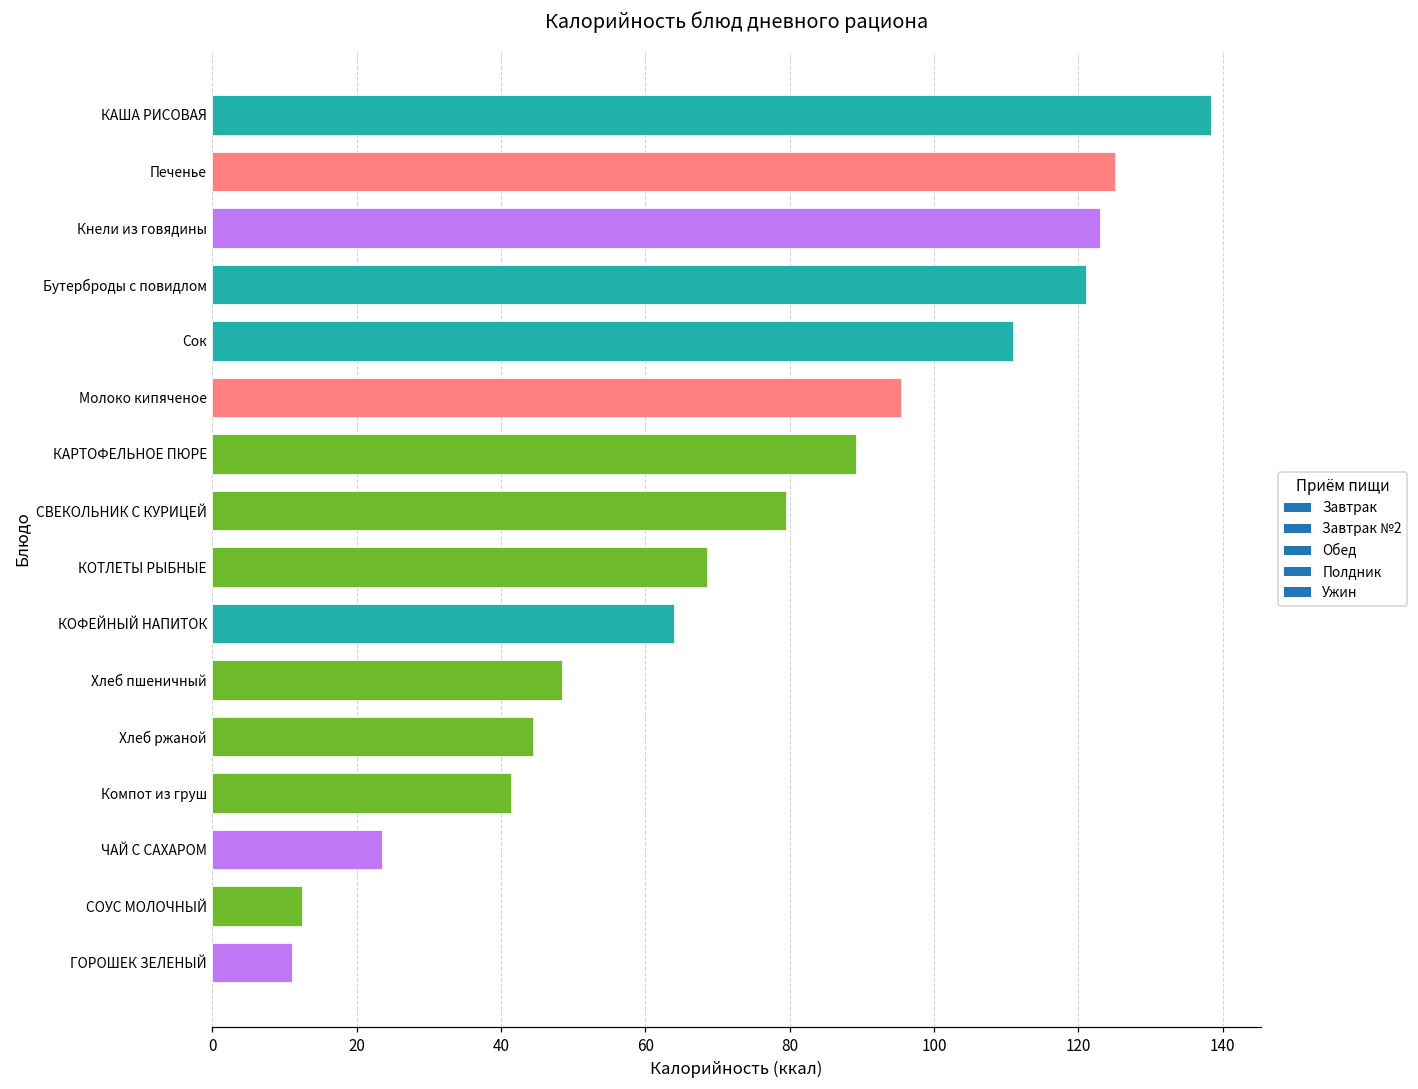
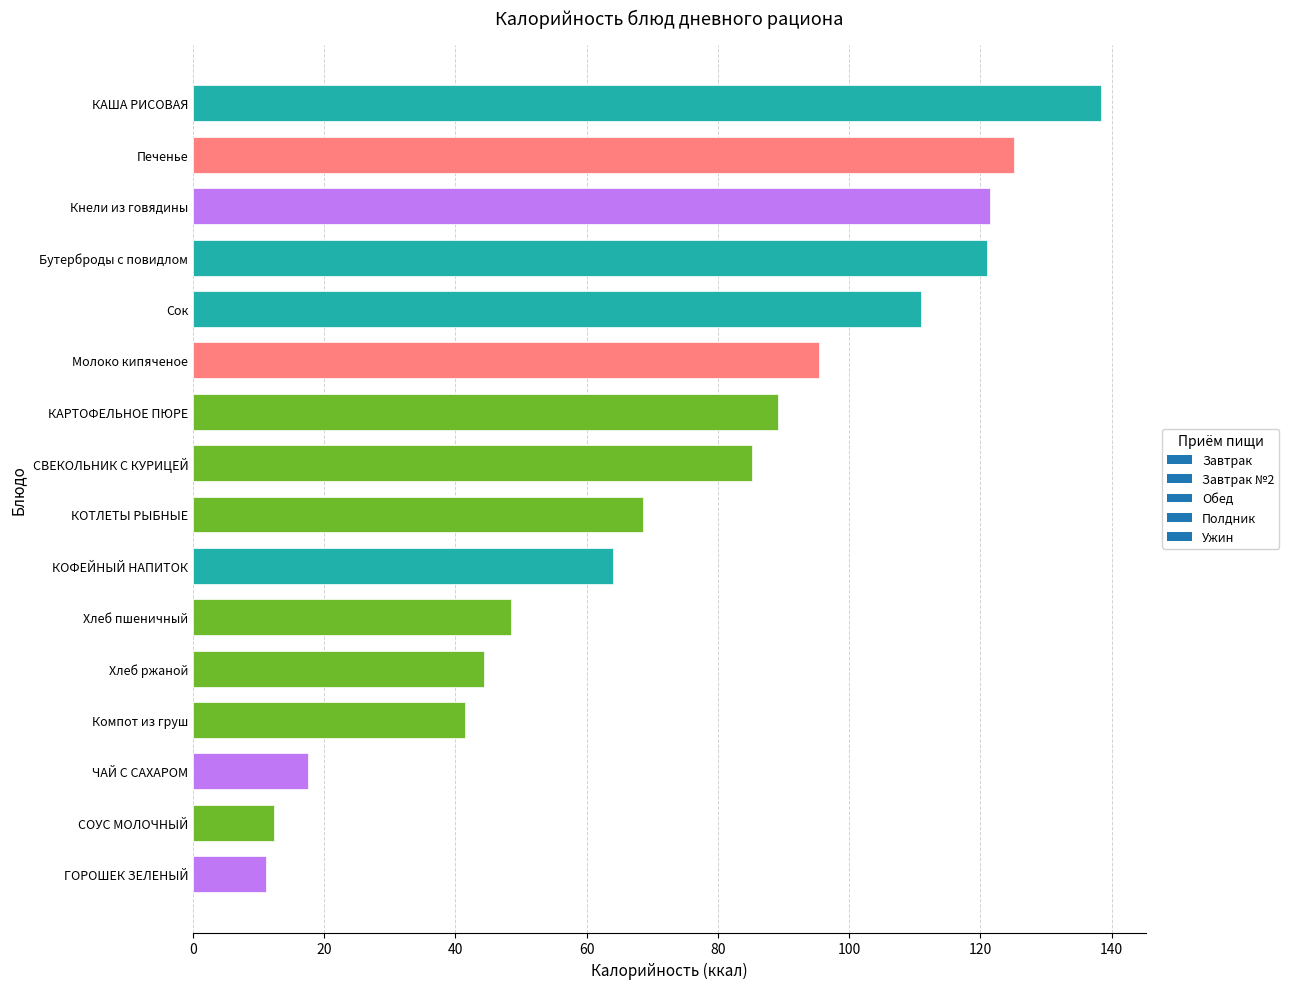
  {
    "КАША РИСОВАЯ": 138,
    "Печенье": 125,
-   "Кнели из говядины": 123,
+   "Кнели из говядины": 121,
    "Бутерброды с повидлом": 121,
    "Сок": 111,
    "Молоко кипяченое": 95,
    "КАРТОФЕЛЬНОЕ ПЮРЕ": 89,
-   "СВЕКОЛЬНИК С КУРИЦЕЙ": 79,
+   "СВЕКОЛЬНИК С КУРИЦЕЙ": 85,
    "КОТЛЕТЫ РЫБНЫЕ": 69,
    "КОФЕЙНЫЙ НАПИТОК": 64,
    "Хлеб пшеничный": 48,
    "Хлеб ржаной": 44,
    "Компот из груш": 41,
-   "ЧАЙ С САХАРОМ": 24,
+   "ЧАЙ С САХАРОМ": 17,
    "СОУС МОЛОЧНЫЙ": 12,
    "ГОРОШЕК ЗЕЛЕНЫЙ": 11
  }
